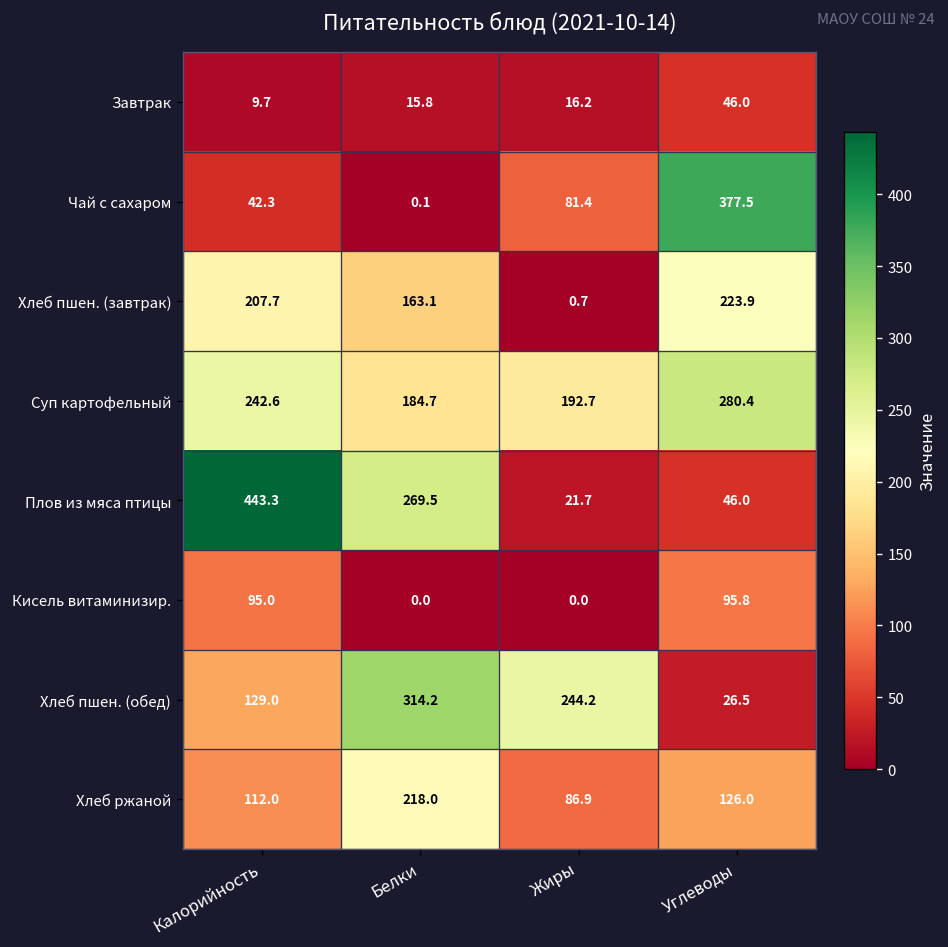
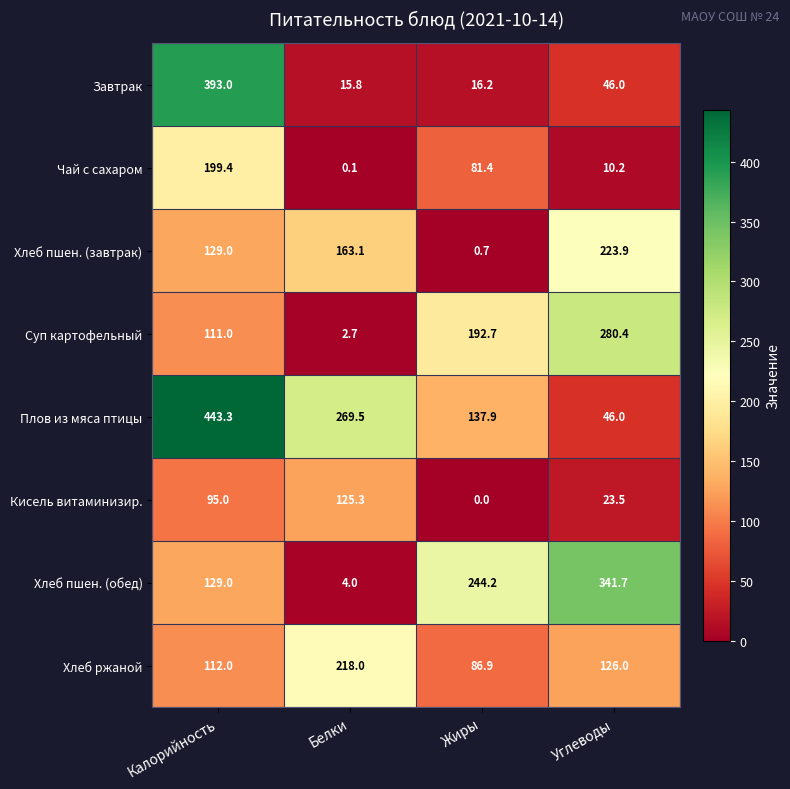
  {
    "Завтрак": {
-     "Калорийность": 9.7,
+     "Калорийность": 393.0,
      "Белки": 15.8,
      "Жиры": 16.2,
      "Углеводы": 46.0
    },
    "Чай с сахаром": {
-     "Калорийность": 42.3,
+     "Калорийность": 199.4,
      "Белки": 0.1,
      "Жиры": 81.4,
-     "Углеводы": 377.5
+     "Углеводы": 10.2
    },
    "Хлеб пшен. (завтрак)": {
-     "Калорийность": 207.7,
+     "Калорийность": 129.0,
      "Белки": 163.1,
      "Жиры": 0.7,
      "Углеводы": 223.9
    },
    "Суп картофельный": {
-     "Калорийность": 242.6,
-     "Белки": 184.7,
+     "Калорийность": 111.0,
+     "Белки": 2.7,
      "Жиры": 192.7,
      "Углеводы": 280.4
    },
    "Плов из мяса птицы": {
      "Калорийность": 443.3,
      "Белки": 269.5,
-     "Жиры": 21.7,
+     "Жиры": 137.9,
      "Углеводы": 46.0
    },
    "Кисель витаминизир.": {
      "Калорийность": 95.0,
-     "Белки": 0.0,
+     "Белки": 125.3,
      "Жиры": 0.0,
-     "Углеводы": 95.8
+     "Углеводы": 23.5
    },
    "Хлеб пшен. (обед)": {
      "Калорийность": 129.0,
-     "Белки": 314.2,
+     "Белки": 4.0,
      "Жиры": 244.2,
-     "Углеводы": 26.5
+     "Углеводы": 341.7
    },
    "Хлеб ржаной": {
      "Калорийность": 112.0,
      "Белки": 218.0,
      "Жиры": 86.9,
      "Углеводы": 126.0
    }
  }
